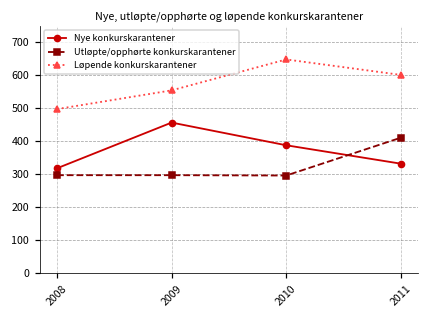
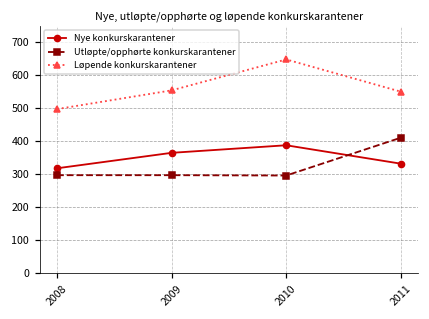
  {
    "Nye konkurskarantener": {
      "2008": 320,
-     "2009": 460,
+     "2009": 360,
      "2010": 390,
      "2011": 330
    },
    "Utløpte/opphørte konkurskarantener": {
      "2008": 300,
      "2009": 300,
      "2010": 300,
      "2011": 410
    },
    "Løpende konkurskarantener": {
      "2008": 500,
      "2009": 550,
      "2010": 650,
-     "2011": 600
+     "2011": 550
    }
  }
